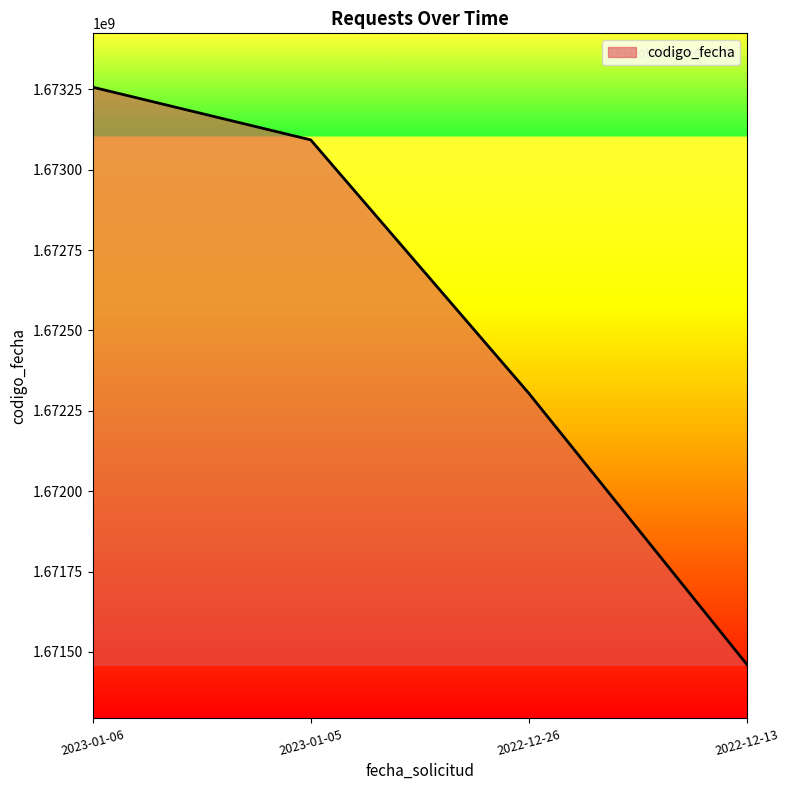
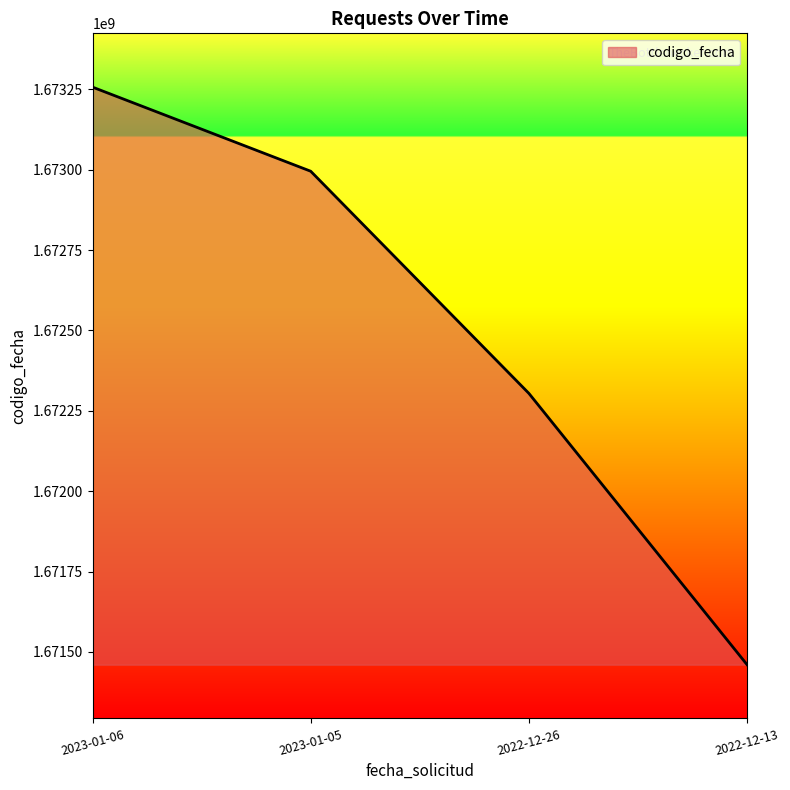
  {
    "2023-01-06": 1673260000,
-   "2023-01-05": 1673090000,
+   "2023-01-05": 1673000000,
    "2022-12-26": 1672300000,
    "2022-12-13": 1671460000
  }
